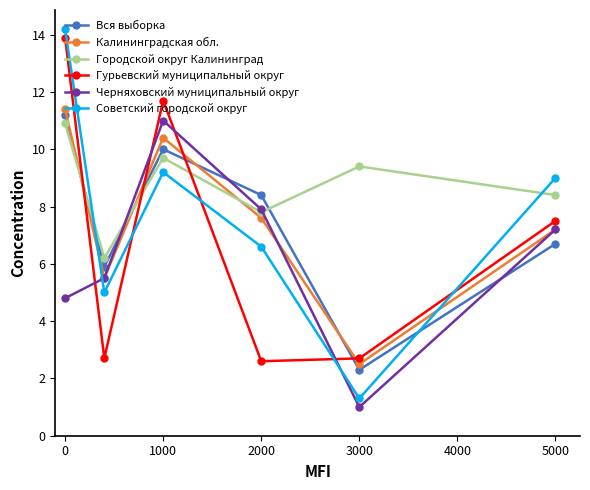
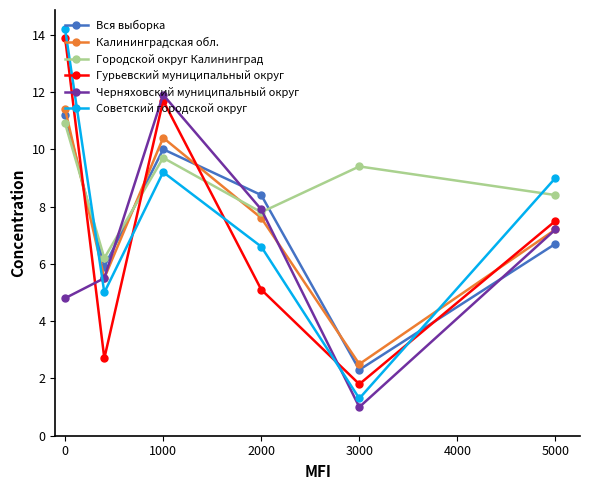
  {
    "Вся выборка": {
      "0": 11.2,
      "1000": 10.0,
      "2000": 8.4,
      "3000": 2.3,
      "5000": 6.7
    },
    "Калининградская обл.": {
      "0": 11.4,
      "1000": 10.4,
      "2000": 7.6,
      "3000": 2.5
    },
    "Городской округ Калининград": {
      "0": 10.9,
      "1000": 9.7,
      "2000": 7.8,
      "3000": 9.4,
      "5000": 8.4
    },
    "Гурьевский муниципальный округ": {
      "0": 13.9,
      "1000": 11.7,
-     "2000": 2.6,
-     "3000": 2.7,
+     "2000": 5.1,
+     "3000": 1.8,
      "5000": 7.5
    },
    "Черняховский муниципальный округ": {
      "0": 4.8,
-     "1000": 11.0,
+     "1000": 11.9,
      "2000": 7.9,
      "3000": 1.0
    },
    "Советский городской округ": {
      "0": 14.2,
      "1000": 9.2,
      "2000": 6.6,
      "3000": 1.3,
      "5000": 9.0
    }
  }
